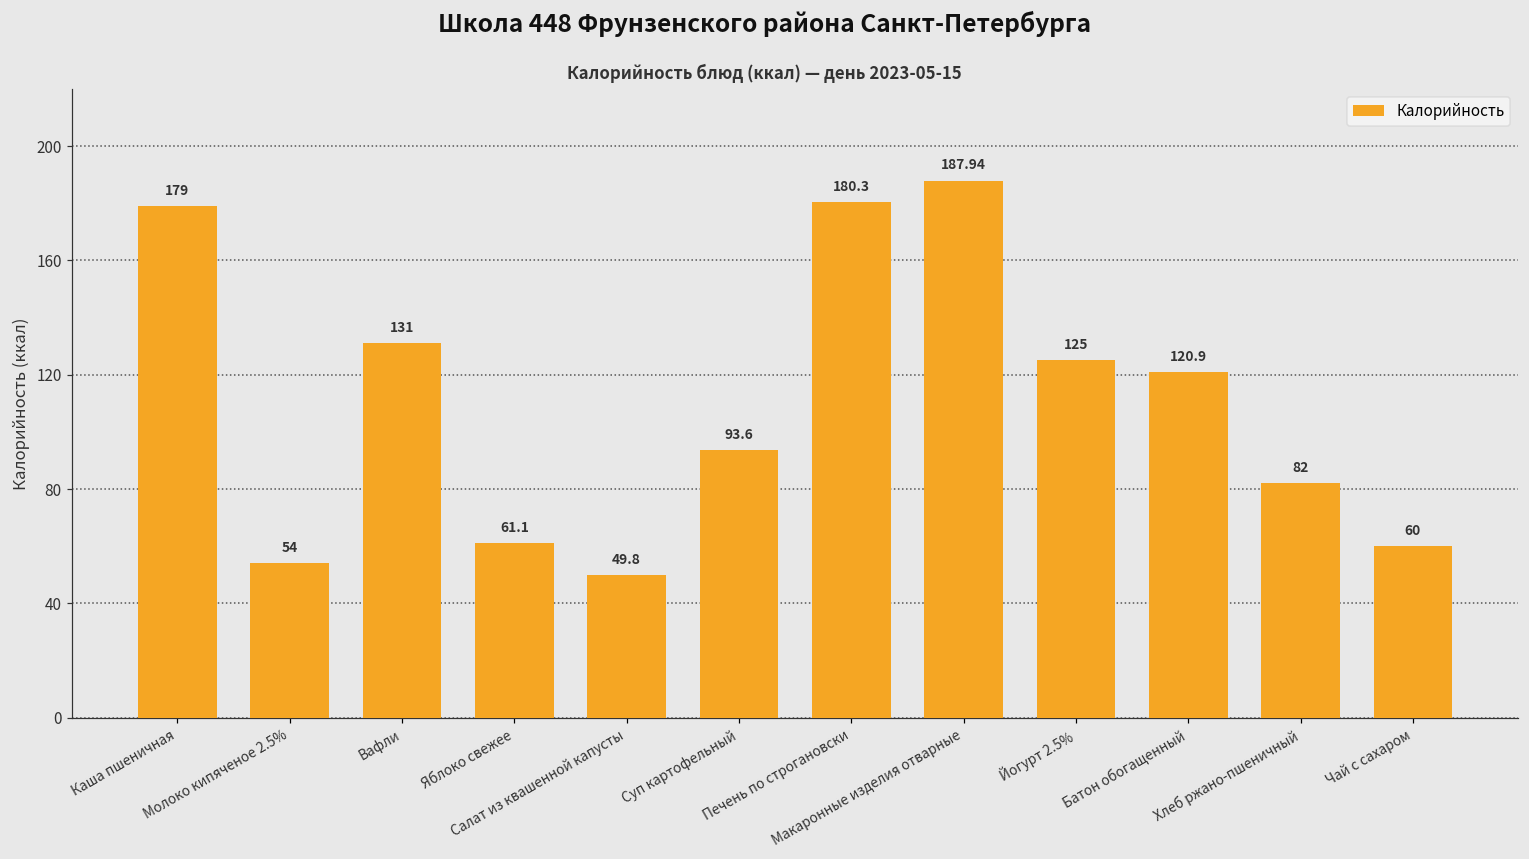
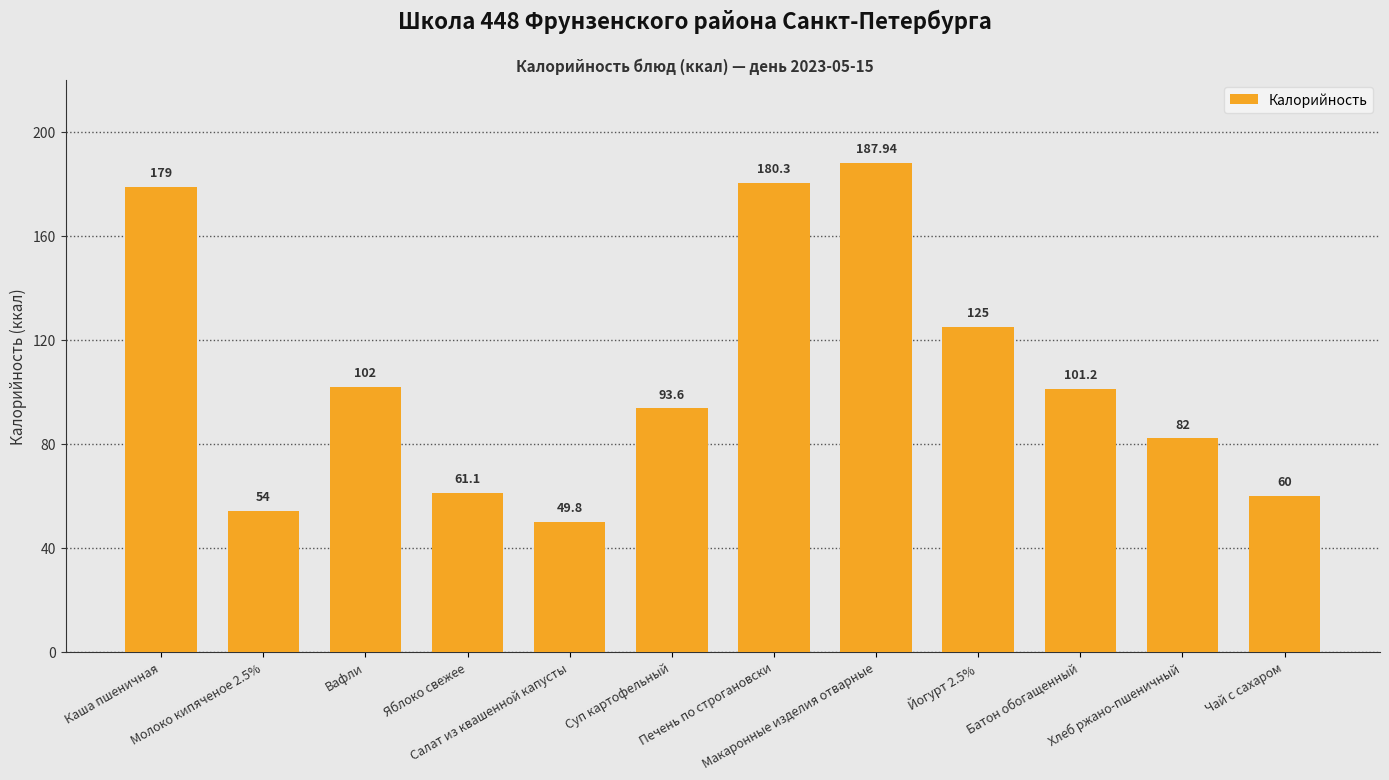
  {
    "Каша пшеничная": 179,
    "Молоко кипяченое 2.5%": 54,
-   "Вафли": 131,
+   "Вафли": 102,
    "Яблоко свежее": 61.1,
    "Салат из квашенной капусты": 49.8,
    "Суп картофельный": 93.6,
    "Печень по строгановски": 180.3,
    "Макаронные изделия отварные": 187.94,
    "Йогурт 2.5%": 125,
-   "Батон обогащенный": 120.9,
+   "Батон обогащенный": 101.2,
    "Хлеб ржано-пшеничный": 82,
    "Чай с сахаром": 60
  }
